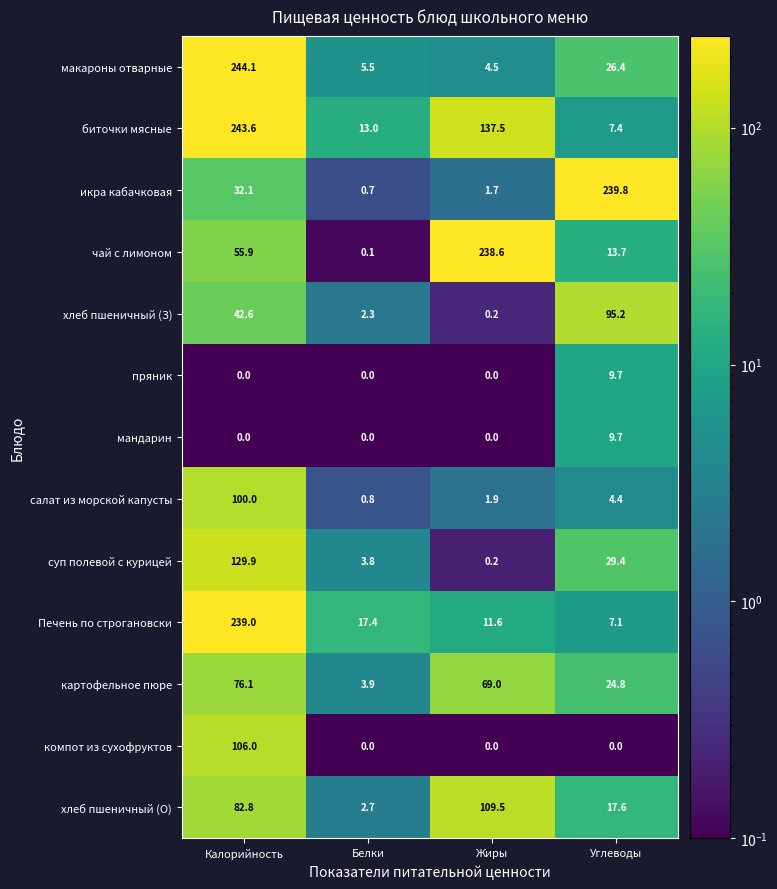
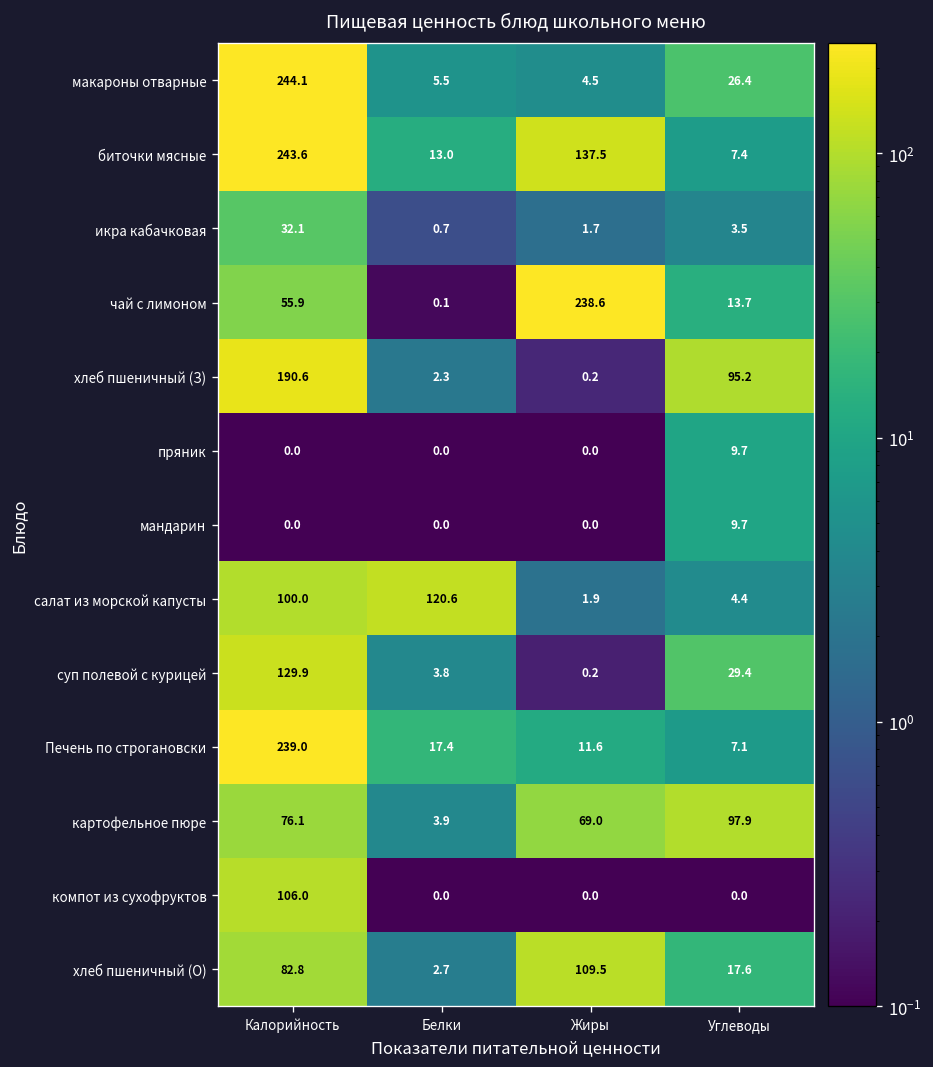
  {
    "макароны отварные": {
      "Калорийность": 244.1,
      "Белки": 5.5,
      "Жиры": 4.5,
      "Углеводы": 26.4
    },
    "биточки мясные": {
      "Калорийность": 243.6,
      "Белки": 13.0,
      "Жиры": 137.5,
      "Углеводы": 7.4
    },
    "икра кабачковая": {
      "Калорийность": 32.1,
      "Белки": 0.7,
      "Жиры": 1.7,
-     "Углеводы": 239.8
+     "Углеводы": 3.5
    },
    "чай с лимоном": {
      "Калорийность": 55.9,
      "Белки": 0.1,
      "Жиры": 238.6,
      "Углеводы": 13.7
    },
    "хлеб пшеничный (З)": {
-     "Калорийность": 42.6,
+     "Калорийность": 190.6,
      "Белки": 2.3,
      "Жиры": 0.2,
      "Углеводы": 95.2
    },
    "пряник": {
      "Калорийность": 0.0,
      "Белки": 0.0,
      "Жиры": 0.0,
      "Углеводы": 9.7
    },
    "мандарин": {
      "Калорийность": 0.0,
      "Белки": 0.0,
      "Жиры": 0.0,
      "Углеводы": 9.7
    },
    "салат из морской капусты": {
      "Калорийность": 100.0,
-     "Белки": 0.8,
+     "Белки": 120.6,
      "Жиры": 1.9,
      "Углеводы": 4.4
    },
    "суп полевой с курицей": {
      "Калорийность": 129.9,
      "Белки": 3.8,
      "Жиры": 0.2,
      "Углеводы": 29.4
    },
    "Печень по строгановски": {
      "Калорийность": 239.0,
      "Белки": 17.4,
      "Жиры": 11.6,
      "Углеводы": 7.1
    },
    "картофельное пюре": {
      "Калорийность": 76.1,
      "Белки": 3.9,
      "Жиры": 69.0,
-     "Углеводы": 24.8
+     "Углеводы": 97.9
    },
    "компот из сухофруктов": {
      "Калорийность": 106.0,
      "Белки": 0.0,
      "Жиры": 0.0,
      "Углеводы": 0.0
    },
    "хлеб пшеничный (О)": {
      "Калорийность": 82.8,
      "Белки": 2.7,
      "Жиры": 109.5,
      "Углеводы": 17.6
    }
  }
